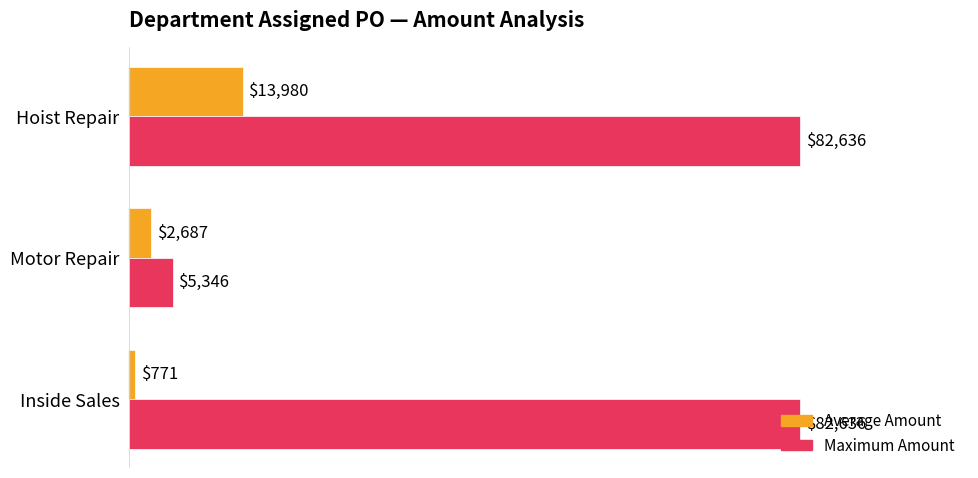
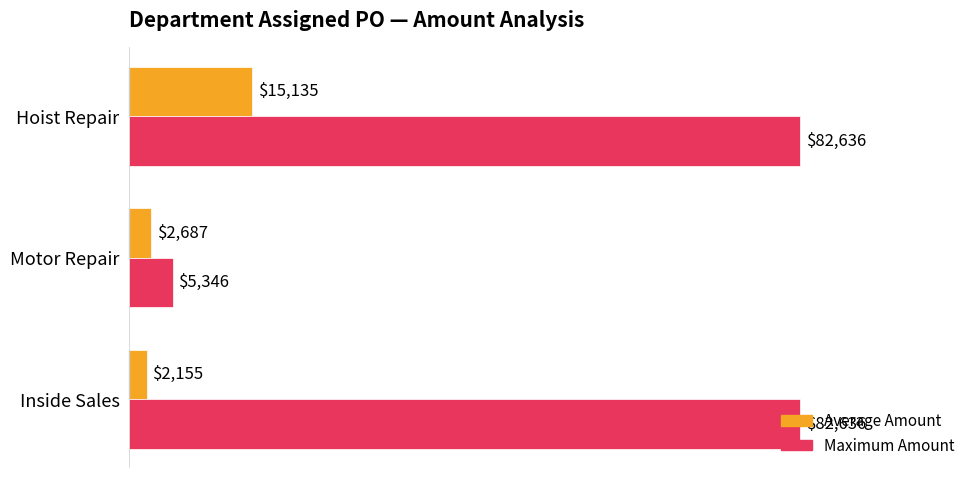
  {
    "Average Amount": {
-     "Hoist Repair": "$13,980",
+     "Hoist Repair": "$15,135",
      "Motor Repair": "$2,687",
-     "Inside Sales": "$771"
+     "Inside Sales": "$2,155"
    },
    "Maximum Amount": {
      "Hoist Repair": "$82,636",
      "Motor Repair": "$5,346",
      "Inside Sales": "$82,636"
    }
  }
